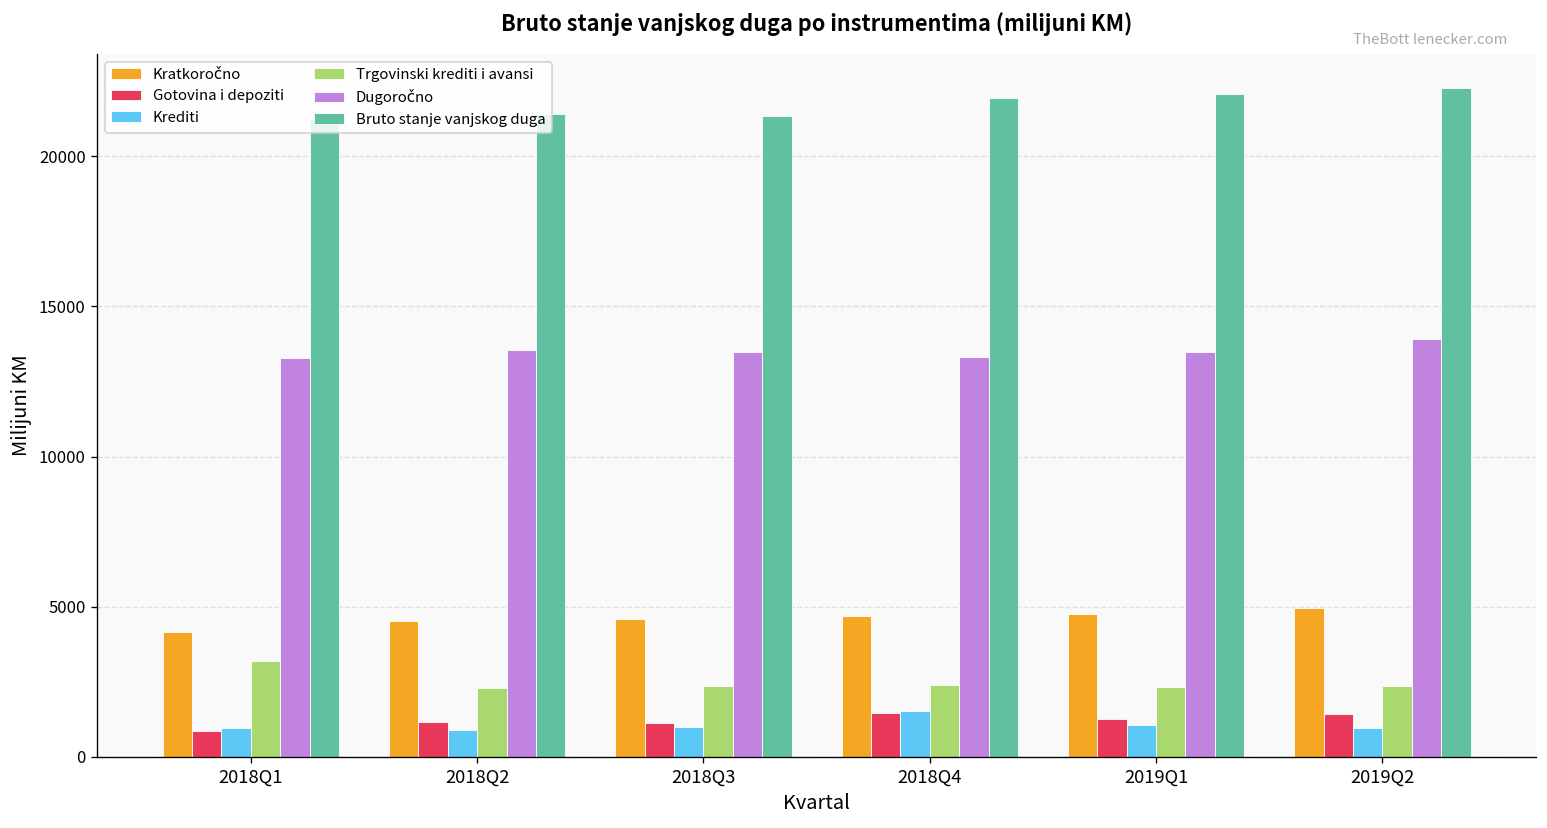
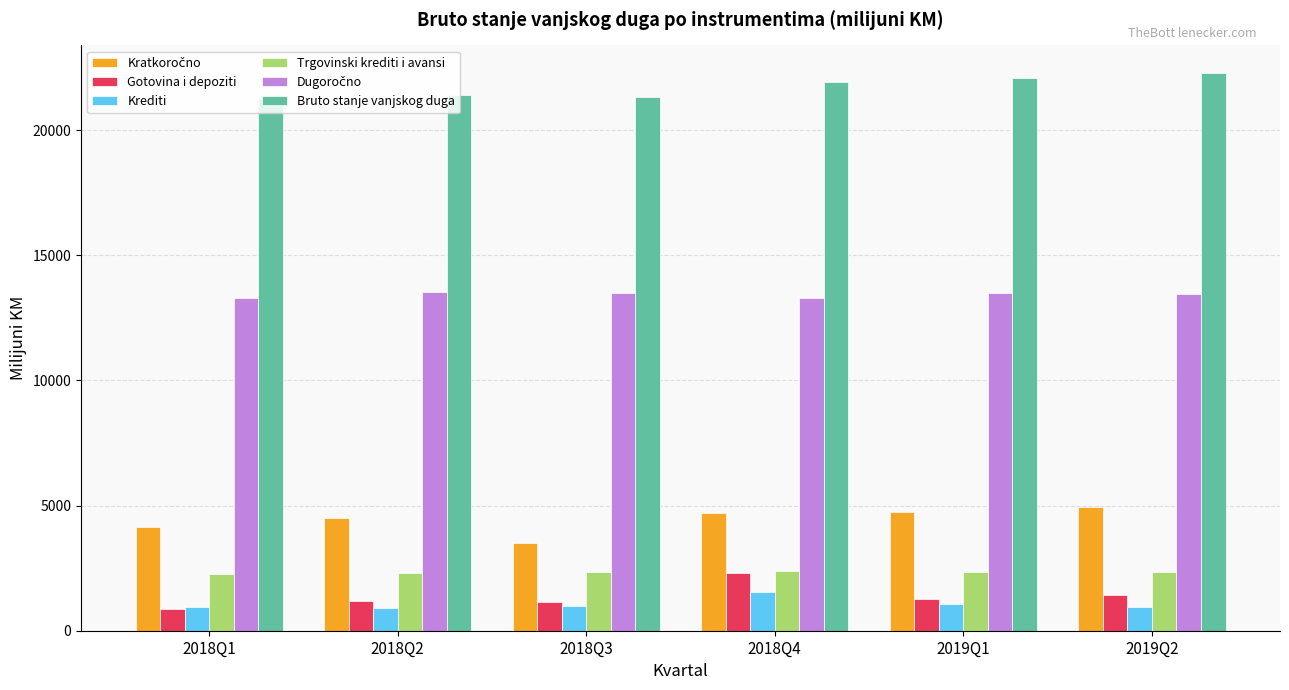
  {
    "Kratkoročno": {
      "2018Q1": 4200,
      "2018Q2": 4500,
-     "2018Q3": 4600,
+     "2018Q3": 3500,
      "2018Q4": 4700,
      "2019Q1": 4800,
      "2019Q2": 4900
    },
    "Gotovina i depoziti": {
      "2018Q1": 900,
      "2018Q2": 1200,
      "2018Q3": 1100,
-     "2018Q4": 1500,
+     "2018Q4": 2300,
      "2019Q1": 1300,
      "2019Q2": 1400
    },
    "Krediti": {
      "2018Q1": 1000,
      "2018Q2": 900,
      "2018Q3": 1000,
      "2018Q4": 1500,
      "2019Q1": 1100,
      "2019Q2": 1000
    },
    "Trgovinski krediti i avansi": {
-     "2018Q1": 3200,
+     "2018Q1": 2300,
      "2018Q2": 2300,
      "2018Q3": 2400,
      "2018Q4": 2400,
      "2019Q1": 2300,
      "2019Q2": 2400
    },
    "Dugoročno": {
      "2018Q1": 13300,
      "2018Q2": 13600,
      "2018Q3": 13500,
      "2018Q4": 13300,
      "2019Q1": 13500,
-     "2019Q2": 13900
+     "2019Q2": 13400
    },
    "Bruto stanje vanjskog duga": {
      "2018Q3": 21300,
      "2018Q4": 21900,
      "2019Q1": 22100,
      "2019Q2": 22300
    }
  }
